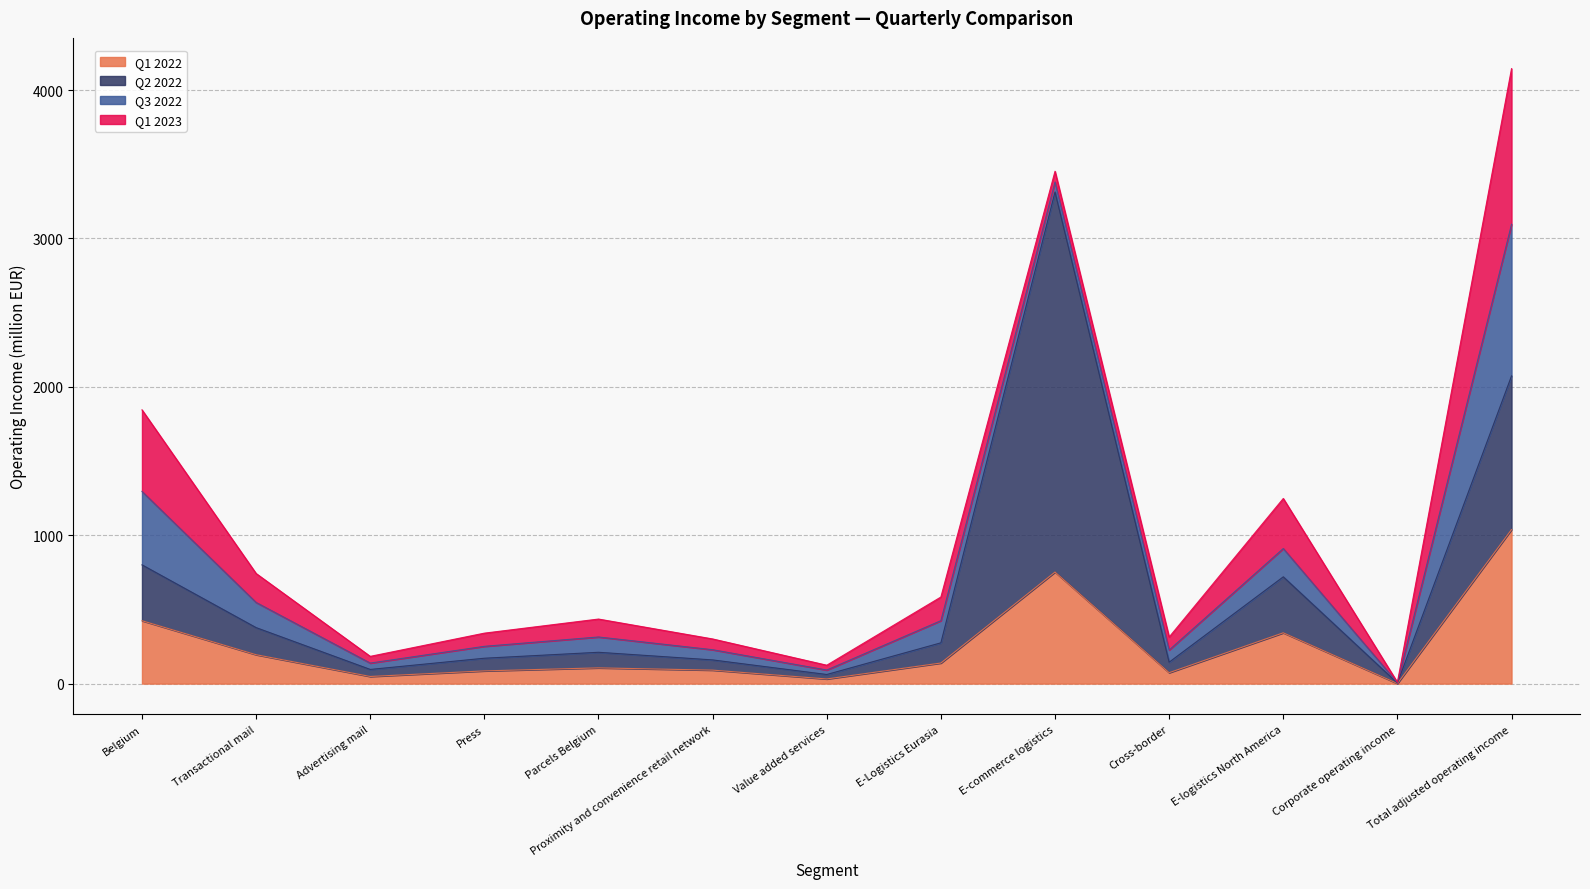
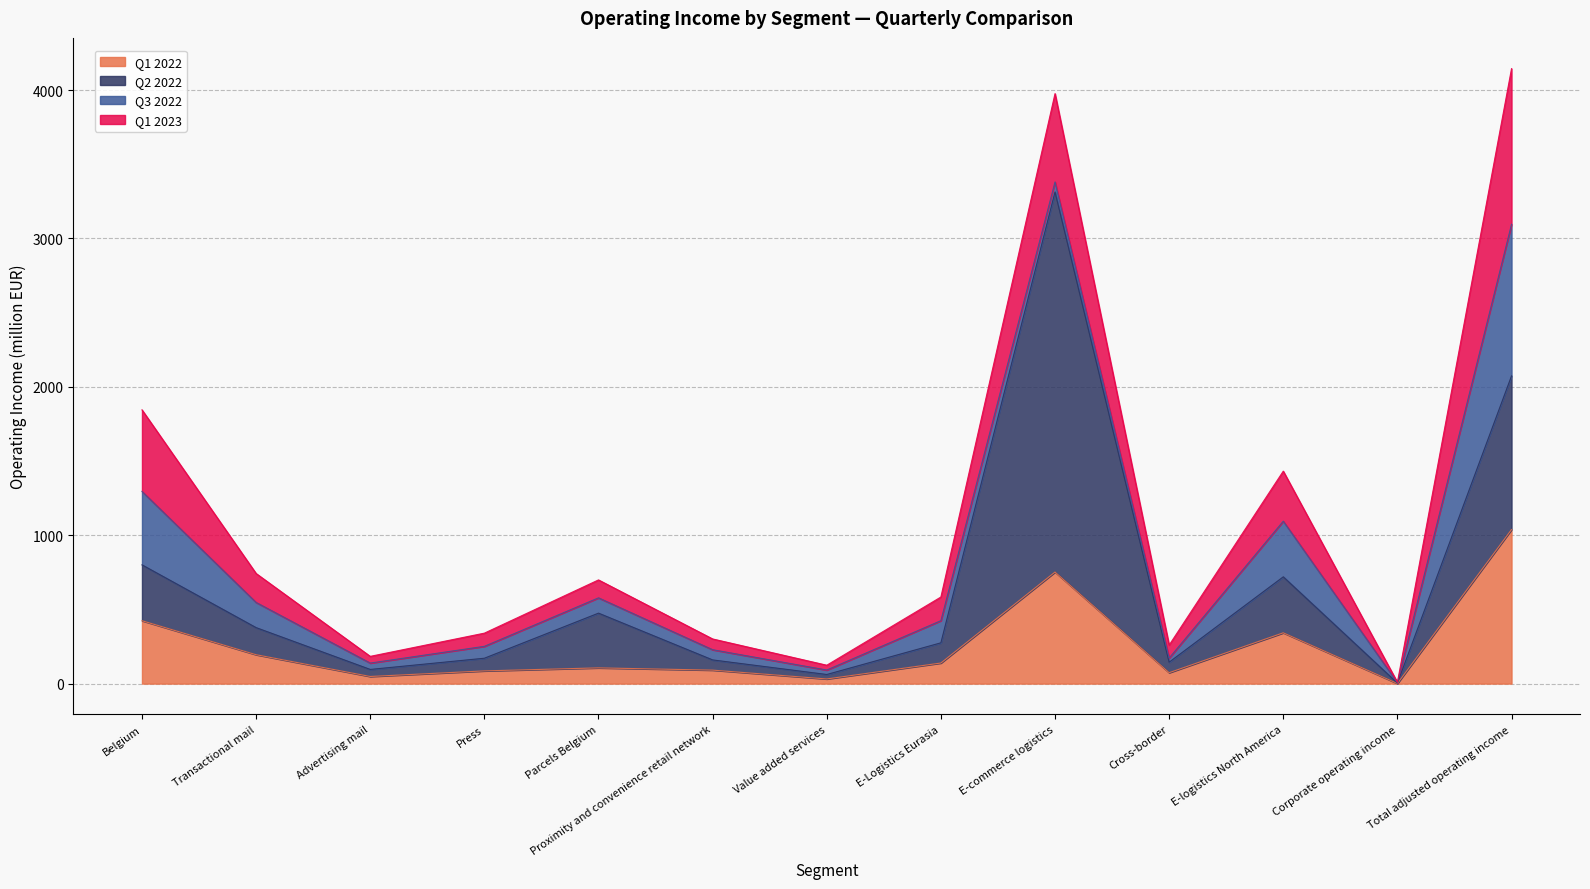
  {
    "Q1 2022": {
      "Belgium": 420,
      "Transactional mail": 190,
      "Advertising mail": 50,
      "Press": 90,
      "Parcels Belgium": 110,
      "Proximity and convenience retail network": 90,
      "Value added services": 30,
      "E-Logistics Eurasia": 140,
      "E-commerce logistics": 750,
      "Cross-border": 70,
      "E-logistics North America": 340,
      "Total adjusted operating income": 1040
    },
    "Q2 2022": {
      "Belgium": 380,
      "Transactional mail": 180,
      "Advertising mail": 50,
      "Press": 90,
-     "Parcels Belgium": 110,
+     "Parcels Belgium": 370,
      "Proximity and convenience retail network": 70,
      "Value added services": 30,
      "E-Logistics Eurasia": 140,
      "E-commerce logistics": 2560,
      "Cross-border": 70,
      "E-logistics North America": 380,
      "Total adjusted operating income": 1040
    },
    "Q3 2022": {
      "Belgium": 490,
      "Transactional mail": 170,
      "Advertising mail": 40,
      "Press": 80,
      "Parcels Belgium": 100,
      "Proximity and convenience retail network": 70,
      "Value added services": 30,
      "E-Logistics Eurasia": 150,
      "E-commerce logistics": 70,
-     "Cross-border": 80,
-     "E-logistics North America": 190,
+     "Cross-border": 30,
+     "E-logistics North America": 370,
      "Total adjusted operating income": 1020
    },
    "Q1 2023": {
      "Belgium": 550,
      "Transactional mail": 200,
      "Advertising mail": 50,
      "Press": 90,
      "Parcels Belgium": 120,
      "Proximity and convenience retail network": 70,
      "Value added services": 30,
      "E-Logistics Eurasia": 160,
-     "E-commerce logistics": 70,
+     "E-commerce logistics": 600,
      "Cross-border": 90,
      "E-logistics North America": 340,
      "Total adjusted operating income": 1050
    }
  }
